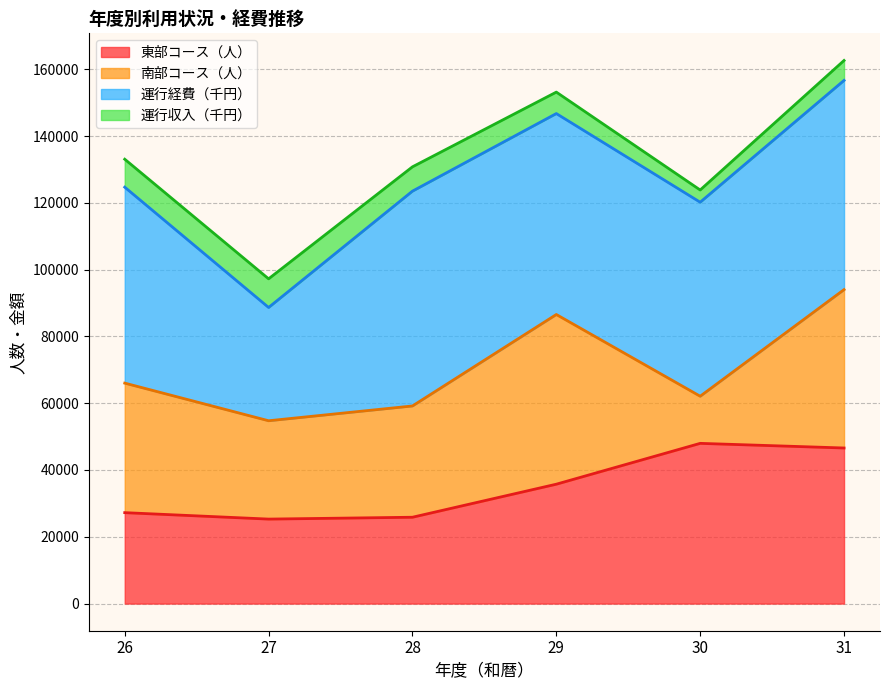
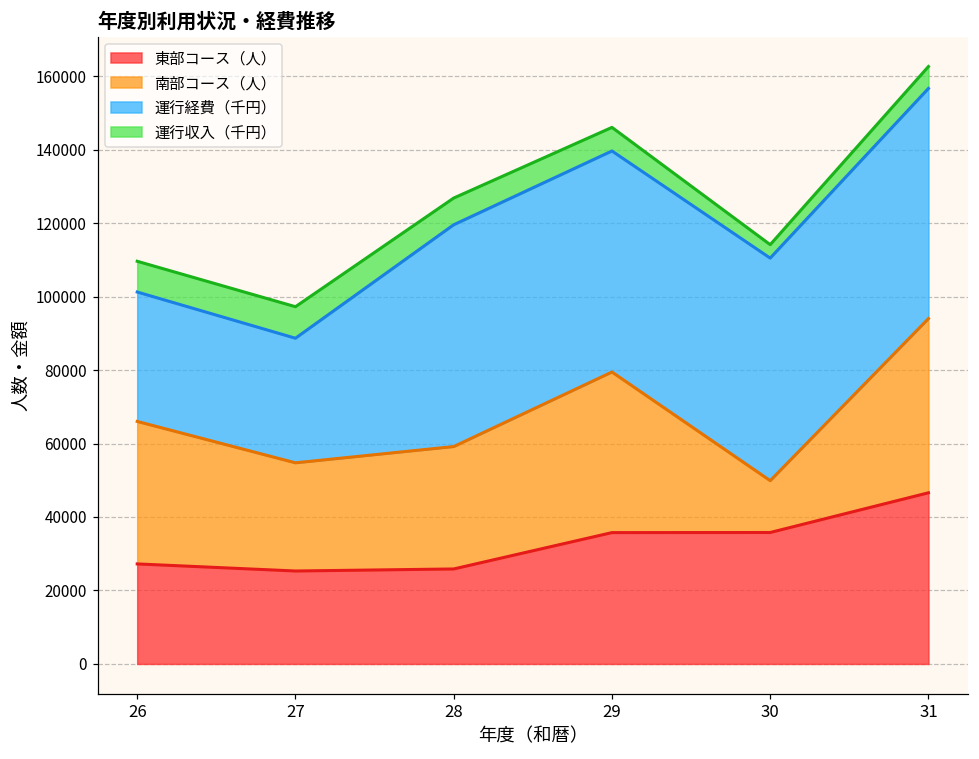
  {
    "東部コース（人）": {
      "26": 27000,
      "27": 25000,
      "28": 26000,
      "29": 36000,
-     "30": 48000,
+     "30": 36000,
      "31": 47000
    },
    "南部コース（人）": {
      "26": 39000,
      "27": 29000,
      "28": 33000,
-     "29": 51000,
+     "29": 44000,
      "30": 14000,
      "31": 47000
    },
    "運行経費（千円）": {
-     "26": 59000,
+     "26": 35000,
      "27": 34000,
-     "28": 64000,
+     "28": 60000,
      "29": 60000,
-     "30": 58000,
+     "30": 61000,
      "31": 63000
    },
    "運行収入（千円）": {
      "26": 8000,
      "27": 9000,
      "28": 7000,
      "29": 6000,
      "30": 4000,
      "31": 6000
    }
  }
